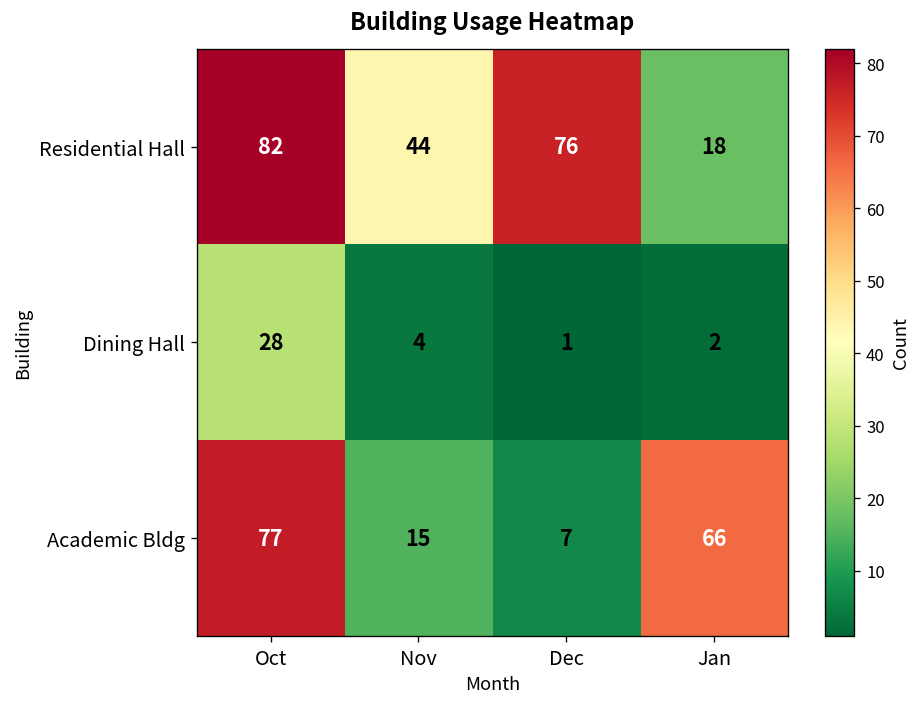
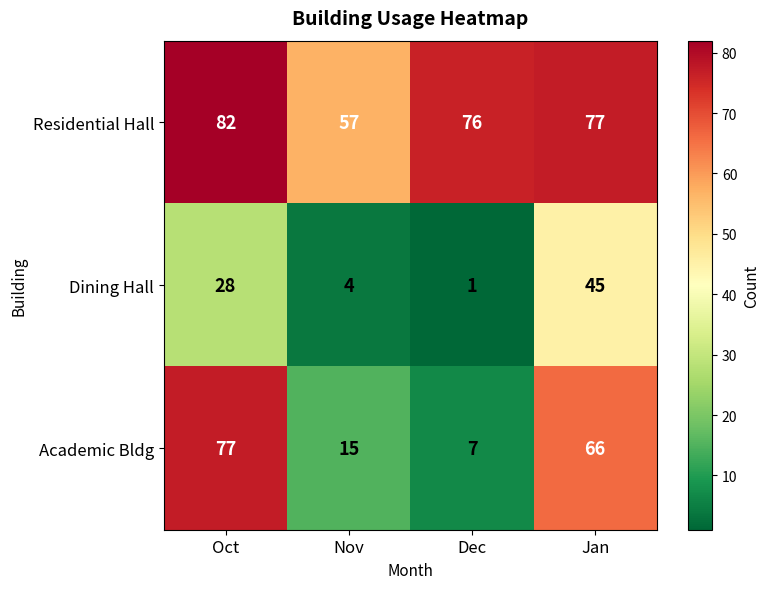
  {
    "Residential Hall": {
      "Oct": 82,
-     "Nov": 44,
+     "Nov": 57,
      "Dec": 76,
-     "Jan": 18
+     "Jan": 77
    },
    "Dining Hall": {
      "Oct": 28,
      "Nov": 4,
      "Dec": 1,
-     "Jan": 2
+     "Jan": 45
    },
    "Academic Bldg": {
      "Oct": 77,
      "Nov": 15,
      "Dec": 7,
      "Jan": 66
    }
  }
